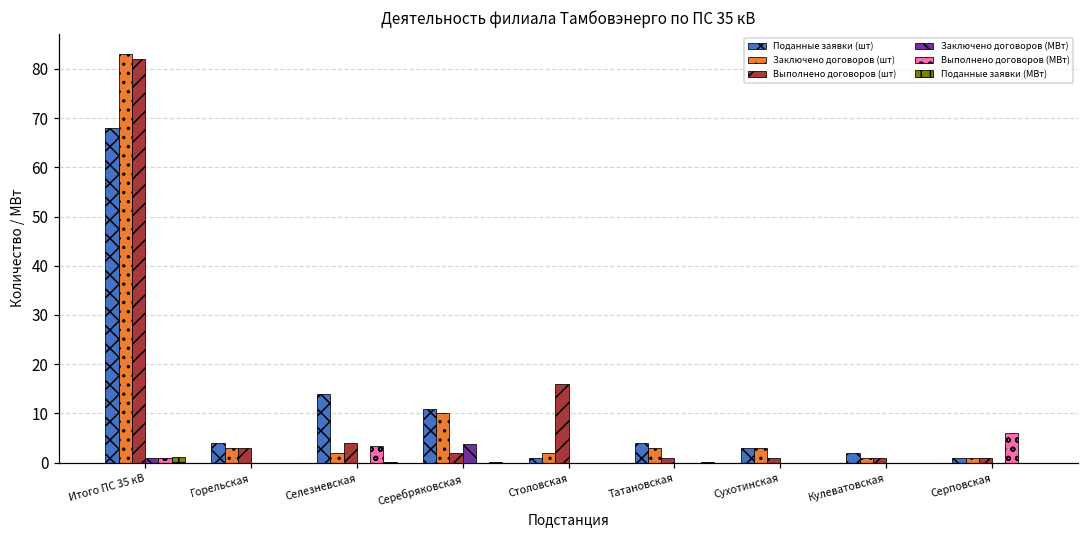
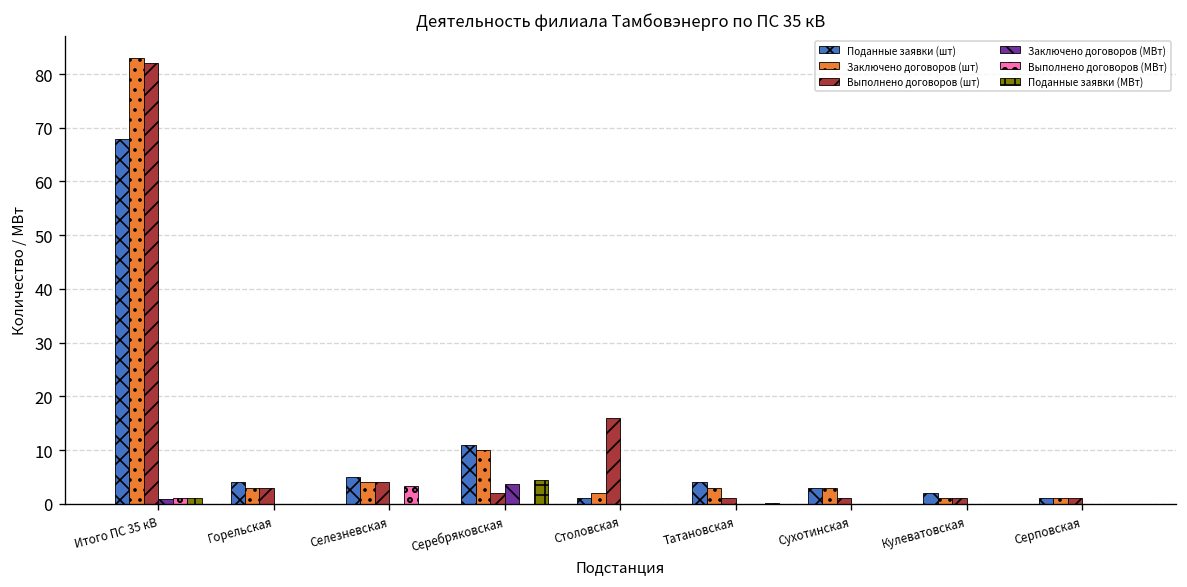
  {
    "Поданные заявки (шт)": {
      "Итого ПС 35 кВ": 68,
      "Горельская": 4,
-     "Селезневская": 14,
+     "Селезневская": 5,
      "Серебряковская": 11,
      "Столовская": 1,
      "Татановская": 4,
      "Сухотинская": 3,
      "Кулеватовская": 2,
      "Серповская": 1
    },
    "Заключено договоров (шт)": {
      "Итого ПС 35 кВ": 83,
      "Горельская": 3,
-     "Селезневская": 2,
+     "Селезневская": 4,
      "Серебряковская": 10,
      "Столовская": 2,
      "Татановская": 3,
      "Сухотинская": 3,
      "Кулеватовская": 1,
      "Серповская": 1
    },
    "Выполнено договоров (шт)": {
      "Итого ПС 35 кВ": 82,
      "Горельская": 3,
      "Селезневская": 4,
      "Серебряковская": 2,
      "Столовская": 16,
      "Татановская": 1,
      "Сухотинская": 1,
      "Кулеватовская": 1,
      "Серповская": 1
    },
    "Заключено договоров (МВт)": {
      "Итого ПС 35 кВ": 1,
      "Серебряковская": 4
    },
    "Выполнено договоров (МВт)": {
      "Итого ПС 35 кВ": 1,
      "Селезневская": 3,
-     "Серповская": 6
+     "Серповская": 0
    },
    "Поданные заявки (МВт)": {
      "Итого ПС 35 кВ": 1,
-     "Серебряковская": 0
+     "Серебряковская": 4
    }
  }
